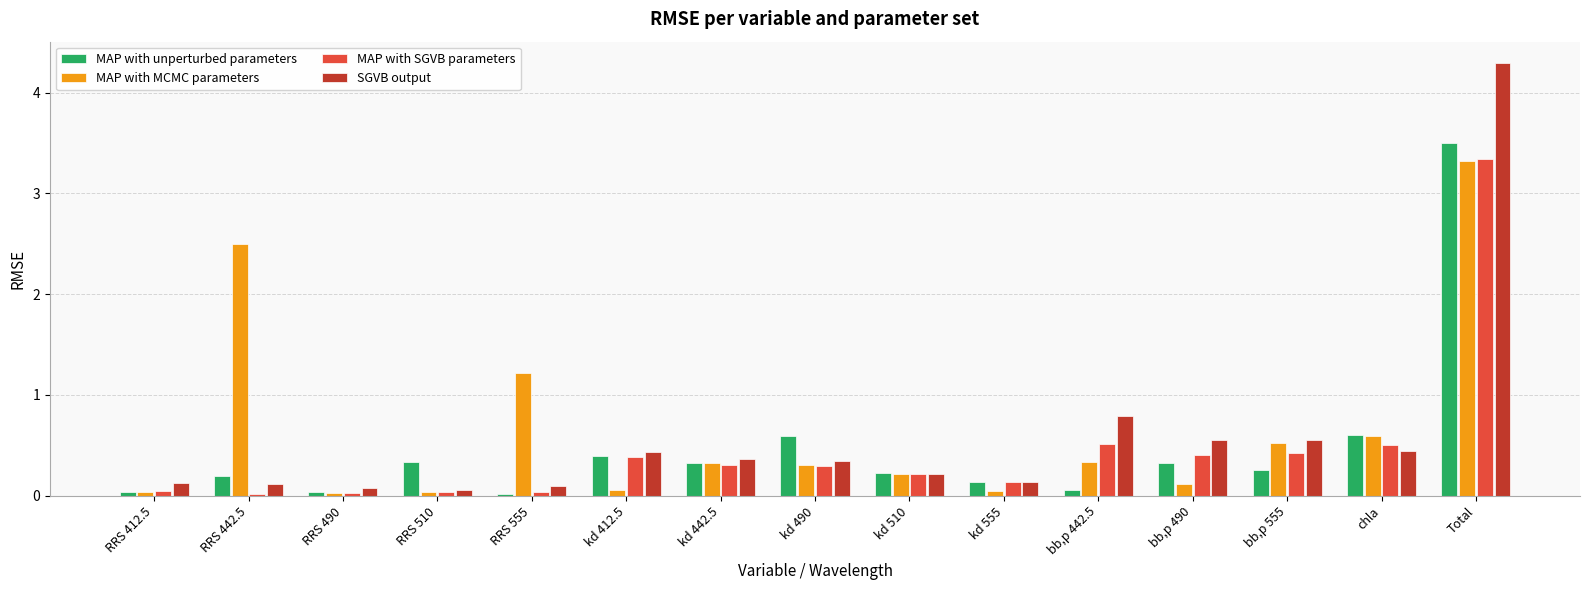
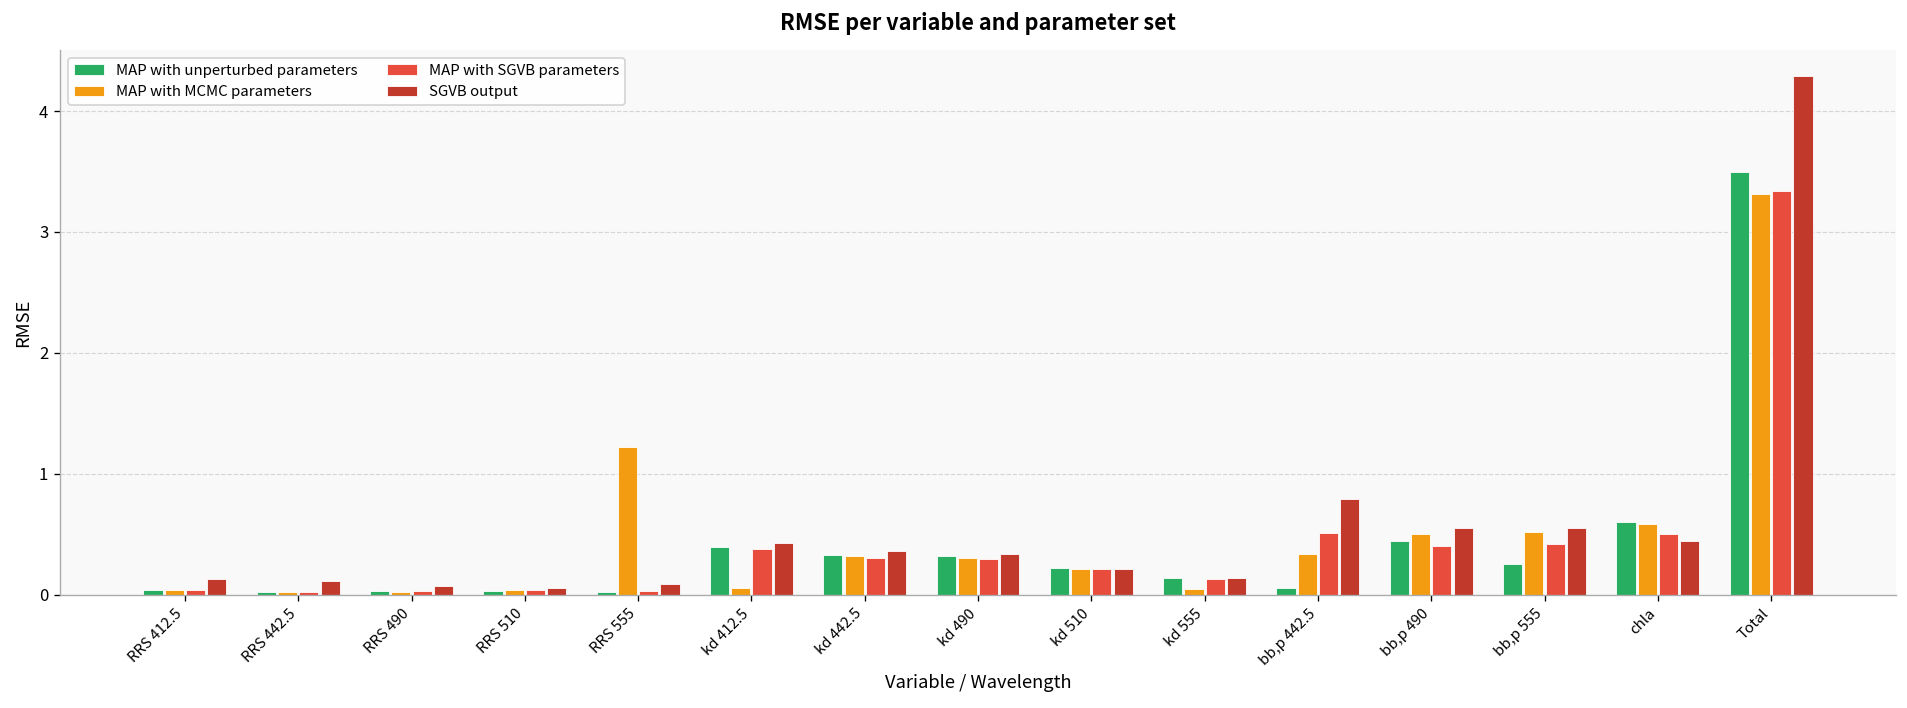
  {
    "MAP with unperturbed parameters": {
      "RRS 412.5": 0.04,
-     "RRS 442.5": 0.19,
+     "RRS 442.5": 0.02,
      "RRS 490": 0.03,
-     "RRS 510": 0.33,
+     "RRS 510": 0.03,
      "kd 412.5": 0.40,
      "kd 442.5": 0.33,
-     "kd 490": 0.60,
+     "kd 490": 0.32,
      "kd 510": 0.22,
      "kd 555": 0.14,
      "bb,p 442.5": 0.06,
-     "bb,p 490": 0.32,
+     "bb,p 490": 0.45,
      "bb,p 555": 0.26,
      "chla": 0.60,
      "Total": 3.50
    },
    "MAP with MCMC parameters": {
      "RRS 412.5": 0.04,
-     "RRS 442.5": 2.50,
+     "RRS 442.5": 0.02,
      "RRS 510": 0.04,
      "RRS 555": 1.22,
      "kd 412.5": 0.06,
      "kd 442.5": 0.32,
      "kd 490": 0.30,
      "kd 510": 0.21,
      "kd 555": 0.05,
      "bb,p 442.5": 0.33,
-     "bb,p 490": 0.12,
+     "bb,p 490": 0.51,
      "bb,p 555": 0.52,
      "chla": 0.59,
      "Total": 3.32
    }
  }
